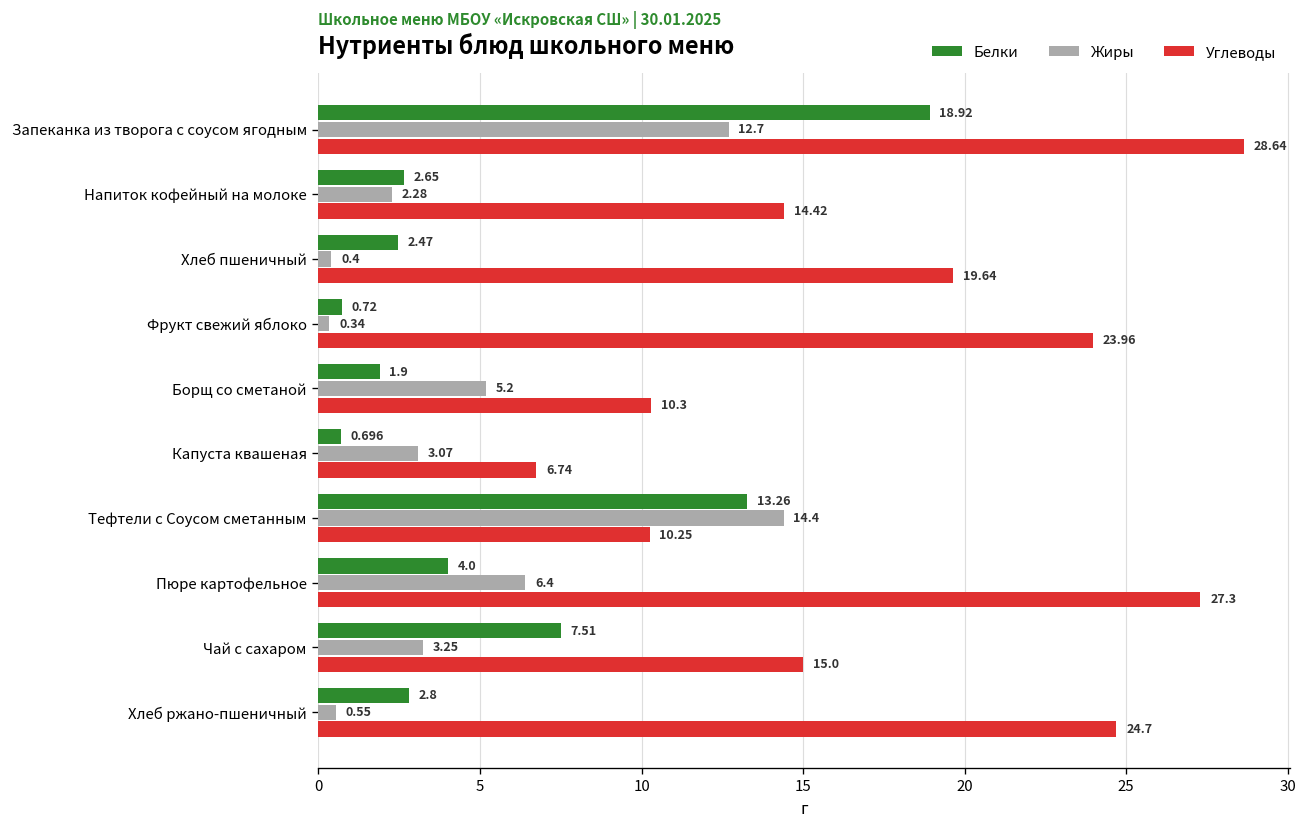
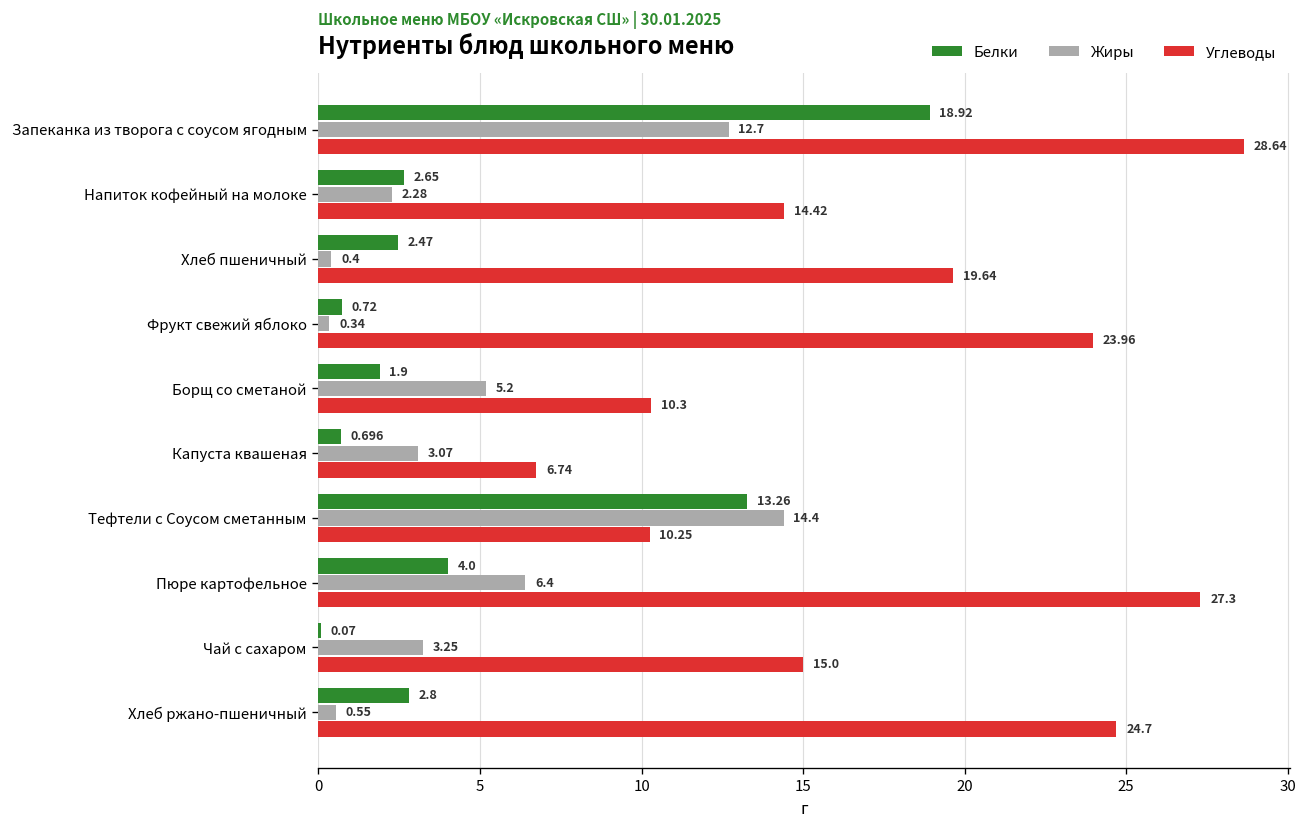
  {
    "Белки": {
      "Запеканка из творога с соусом ягодным": 18.92,
      "Напиток кофейный на молоке": 2.65,
      "Хлеб пшеничный": 2.47,
      "Фрукт свежий яблоко": 0.72,
      "Борщ со сметаной": 1.9,
      "Капуста квашеная": 0.696,
      "Тефтели с Соусом сметанным": 13.26,
      "Пюре картофельное": 4.0,
-     "Чай с сахаром": 7.51,
+     "Чай с сахаром": 0.07,
      "Хлеб ржано-пшеничный": 2.8
    },
    "Жиры": {
      "Запеканка из творога с соусом ягодным": 12.7,
      "Напиток кофейный на молоке": 2.28,
      "Хлеб пшеничный": 0.4,
      "Фрукт свежий яблоко": 0.34,
      "Борщ со сметаной": 5.2,
      "Капуста квашеная": 3.07,
      "Тефтели с Соусом сметанным": 14.4,
      "Пюре картофельное": 6.4,
      "Чай с сахаром": 3.25,
      "Хлеб ржано-пшеничный": 0.55
    },
    "Углеводы": {
      "Запеканка из творога с соусом ягодным": 28.64,
      "Напиток кофейный на молоке": 14.42,
      "Хлеб пшеничный": 19.64,
      "Фрукт свежий яблоко": 23.96,
      "Борщ со сметаной": 10.3,
      "Капуста квашеная": 6.74,
      "Тефтели с Соусом сметанным": 10.25,
      "Пюре картофельное": 27.3,
      "Чай с сахаром": 15.0,
      "Хлеб ржано-пшеничный": 24.7
    }
  }
